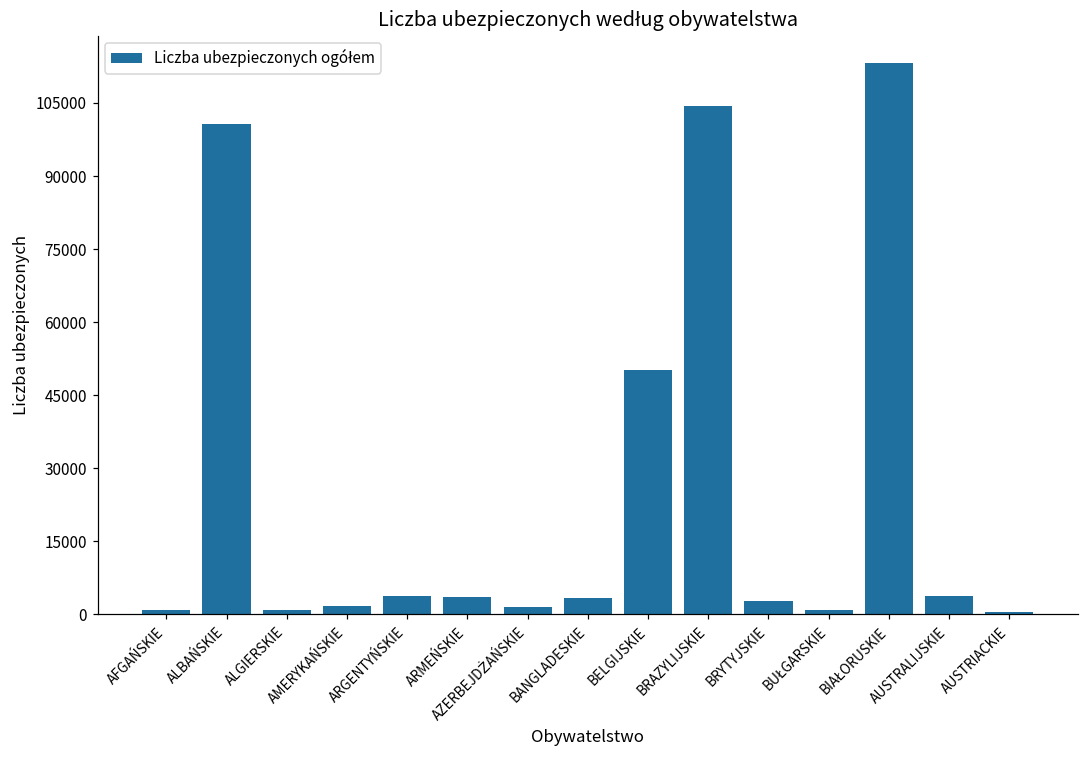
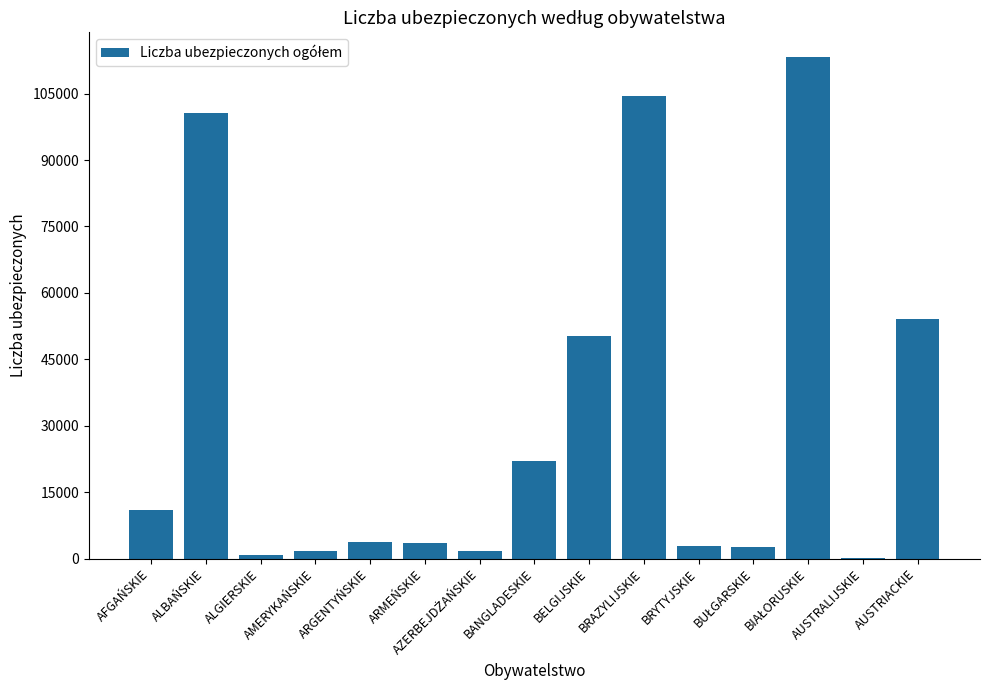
  {
-   "AFGAŃSKIE": 1000,
+   "AFGAŃSKIE": 11000,
    "ALBAŃSKIE": 101000,
    "ALGIERSKIE": 1000,
    "AMERYKAŃSKIE": 2000,
    "ARGENTYŃSKIE": 4000,
    "ARMEŃSKIE": 3000,
    "AZERBEJDŻAŃSKIE": 2000,
-   "BANGLADESKIE": 3000,
+   "BANGLADESKIE": 22000,
    "BELGIJSKIE": 50000,
    "BRAZYLIJSKIE": 104000,
    "BRYTYJSKIE": 3000,
-   "BUŁGARSKIE": 1000,
+   "BUŁGARSKIE": 3000,
    "BIAŁORUSKIE": 113000,
-   "AUSTRALIJSKIE": 4000,
-   "AUSTRIACKIE": 0
+   "AUSTRALIJSKIE": 0,
+   "AUSTRIACKIE": 54000
  }
